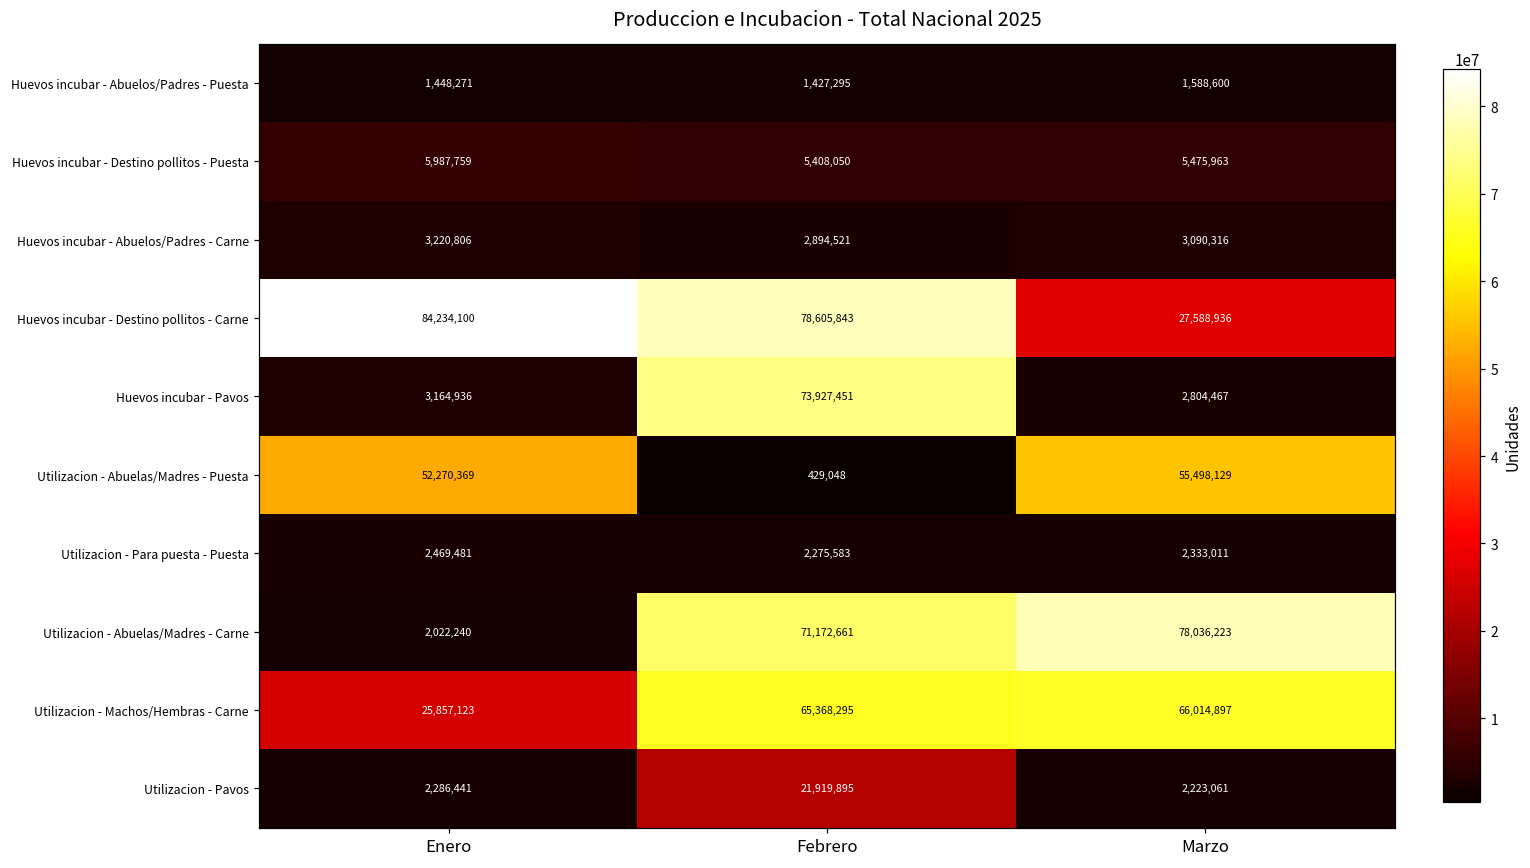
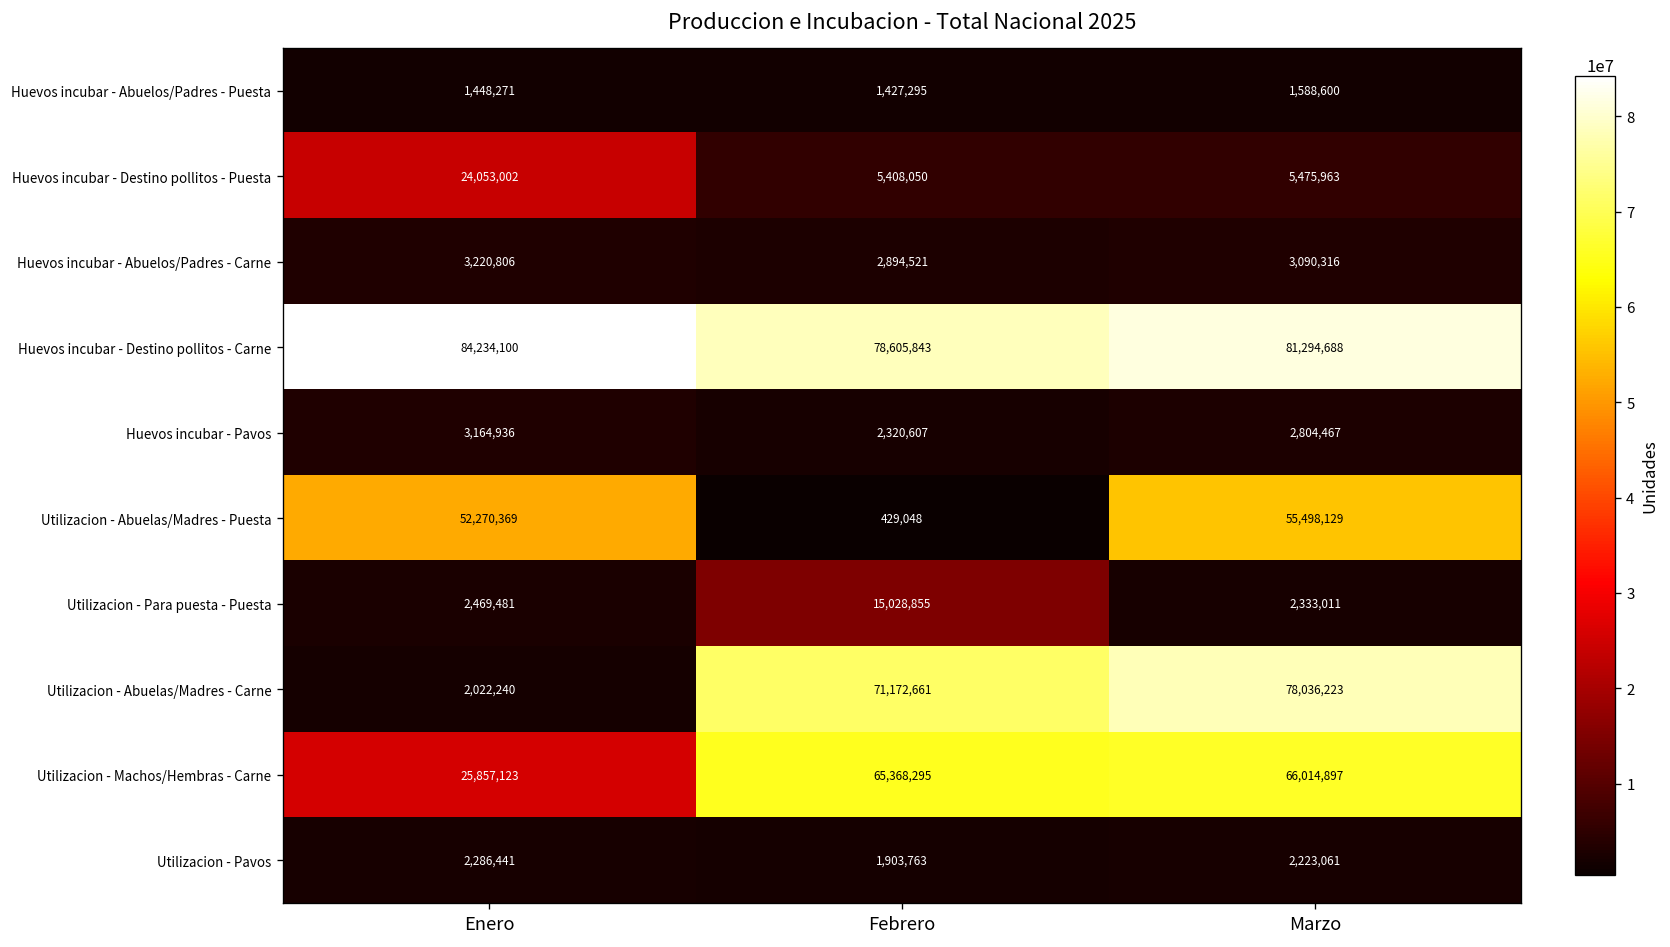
  {
    "Huevos incubar - Abuelos/Padres - Puesta": {
      "Enero": "1,448,271",
      "Febrero": "1,427,295",
      "Marzo": "1,588,600"
    },
    "Huevos incubar - Destino pollitos - Puesta": {
-     "Enero": "5,987,759",
+     "Enero": "24,053,002",
      "Febrero": "5,408,050",
      "Marzo": "5,475,963"
    },
    "Huevos incubar - Abuelos/Padres - Carne": {
      "Enero": "3,220,806",
      "Febrero": "2,894,521",
      "Marzo": "3,090,316"
    },
    "Huevos incubar - Destino pollitos - Carne": {
      "Enero": "84,234,100",
      "Febrero": "78,605,843",
-     "Marzo": "27,588,936"
+     "Marzo": "81,294,688"
    },
    "Huevos incubar - Pavos": {
      "Enero": "3,164,936",
-     "Febrero": "73,927,451",
+     "Febrero": "2,320,607",
      "Marzo": "2,804,467"
    },
    "Utilizacion - Abuelas/Madres - Puesta": {
      "Enero": "52,270,369",
      "Febrero": "429,048",
      "Marzo": "55,498,129"
    },
    "Utilizacion - Para puesta - Puesta": {
      "Enero": "2,469,481",
-     "Febrero": "2,275,583",
+     "Febrero": "15,028,855",
      "Marzo": "2,333,011"
    },
    "Utilizacion - Abuelas/Madres - Carne": {
      "Enero": "2,022,240",
      "Febrero": "71,172,661",
      "Marzo": "78,036,223"
    },
    "Utilizacion - Machos/Hembras - Carne": {
      "Enero": "25,857,123",
      "Febrero": "65,368,295",
      "Marzo": "66,014,897"
    },
    "Utilizacion - Pavos": {
      "Enero": "2,286,441",
-     "Febrero": "21,919,895",
+     "Febrero": "1,903,763",
      "Marzo": "2,223,061"
    }
  }
